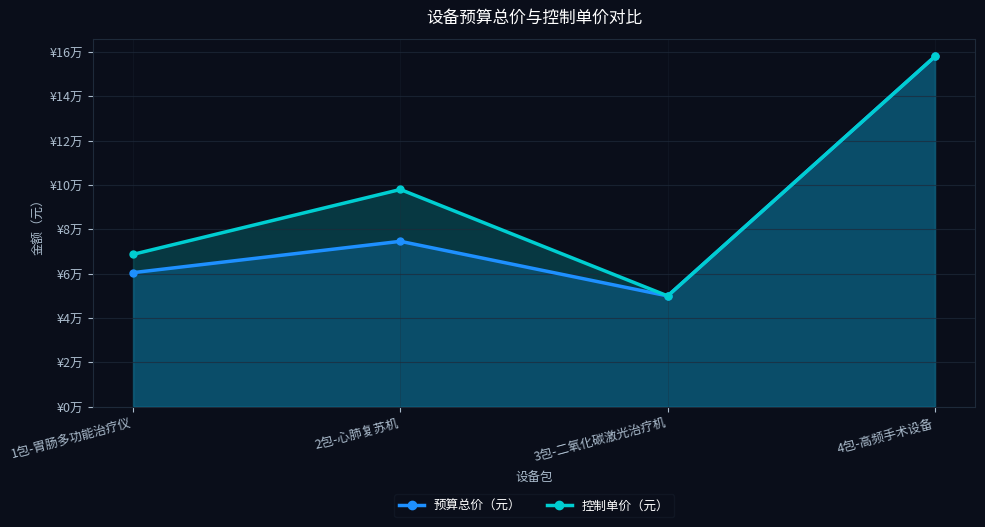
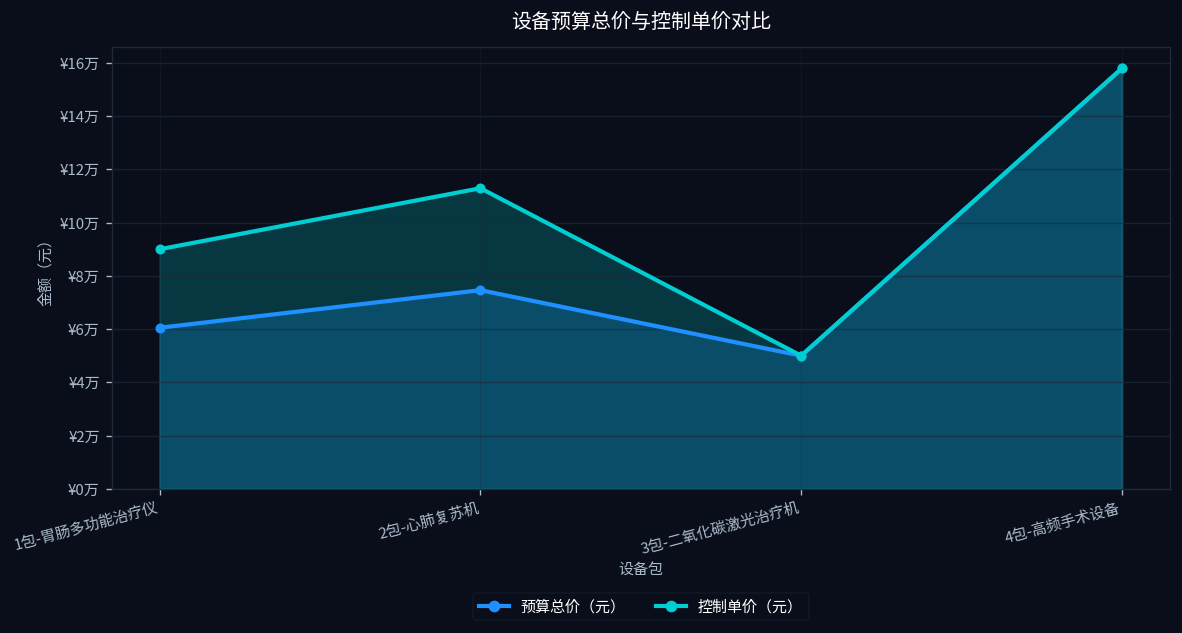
  {
    "预算总价（元）": {
      "1包-胃肠多功能治疗仪": "¥6.0万",
      "2包-心肺复苏机": "¥7.5万"
    },
    "控制单价（元）": {
-     "1包-胃肠多功能治疗仪": "¥6.9万",
-     "2包-心肺复苏机": "¥9.8万"
+     "1包-胃肠多功能治疗仪": "¥9.0万",
+     "2包-心肺复苏机": "¥11.3万"
    }
  }
